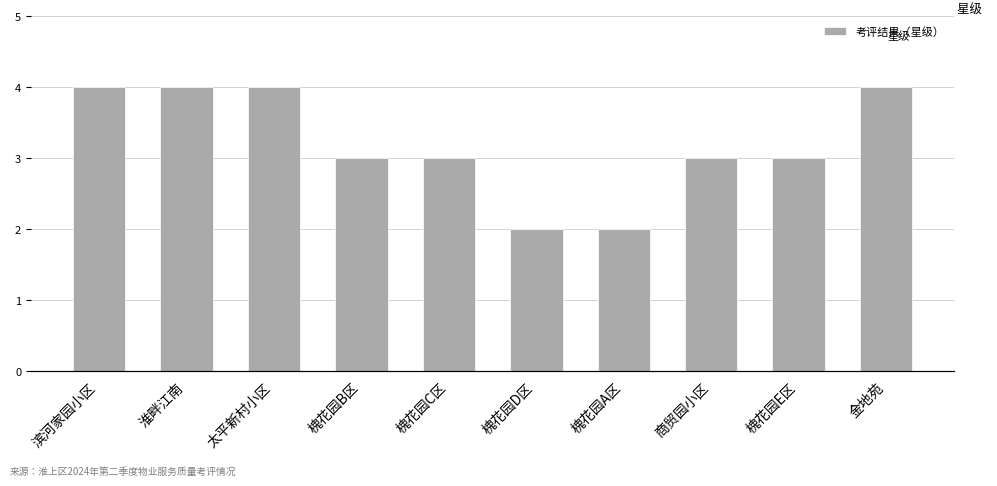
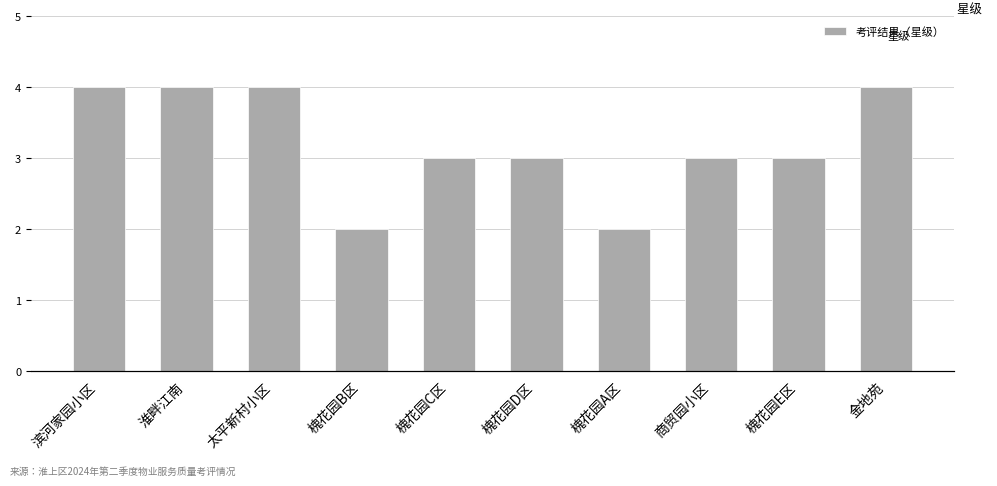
  {
    "滨河家园小区": 4,
    "淮畔江南": 4,
    "太平新村小区": 4,
-   "槐花园B区": 3,
+   "槐花园B区": 2,
    "槐花园C区": 3,
-   "槐花园D区": 2,
+   "槐花园D区": 3,
    "槐花园A区": 2,
    "商贸园小区": 3,
    "槐花园E区": 3,
    "金地苑": 4
  }
